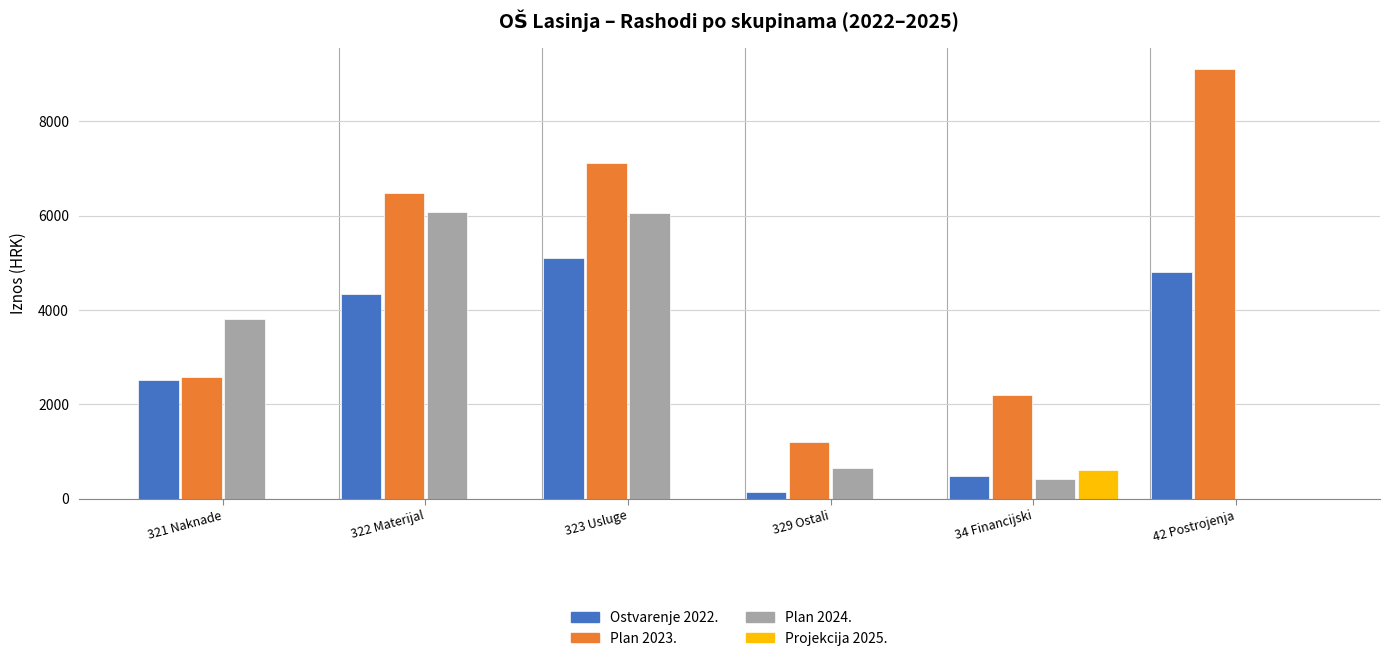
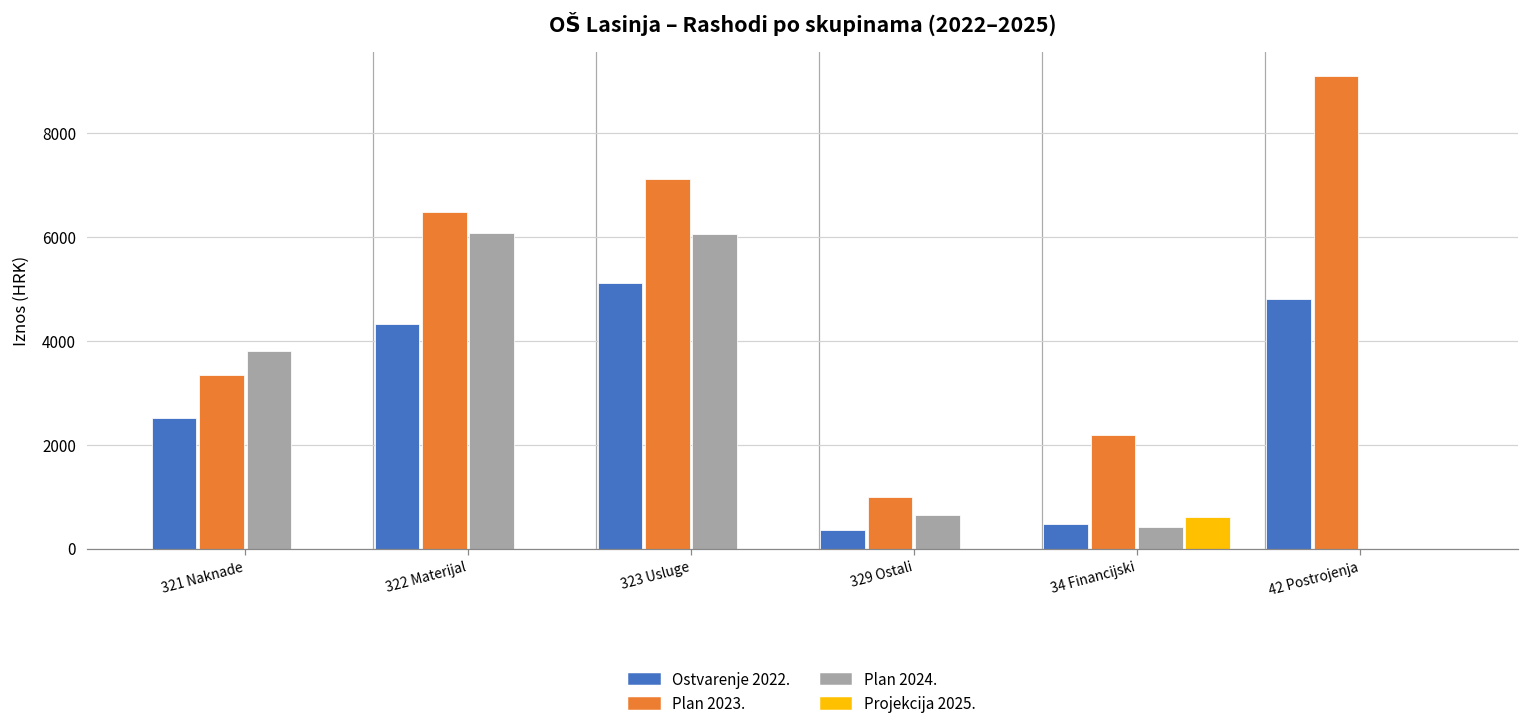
  {
    "Ostvarenje 2022.": {
      "321 Naknade": 2500,
      "322 Materijal": 4300,
      "323 Usluge": 5100,
-     "329 Ostali": 100,
+     "329 Ostali": 400,
      "34 Financijski": 500,
      "42 Postrojenja": 4800
    },
    "Plan 2023.": {
-     "321 Naknade": 2600,
+     "321 Naknade": 3300,
      "322 Materijal": 6500,
      "323 Usluge": 7100,
-     "329 Ostali": 1200,
+     "329 Ostali": 1000,
      "34 Financijski": 2200,
      "42 Postrojenja": 9100
    },
    "Plan 2024.": {
      "321 Naknade": 3800,
      "322 Materijal": 6100,
      "323 Usluge": 6100,
      "329 Ostali": 700,
      "34 Financijski": 400,
      "42 Postrojenja": 0
    },
    "Projekcija 2025.": {
      "321 Naknade": 0,
      "322 Materijal": 0,
      "323 Usluge": 0,
      "329 Ostali": 0,
      "34 Financijski": 600,
      "42 Postrojenja": 0
    }
  }
